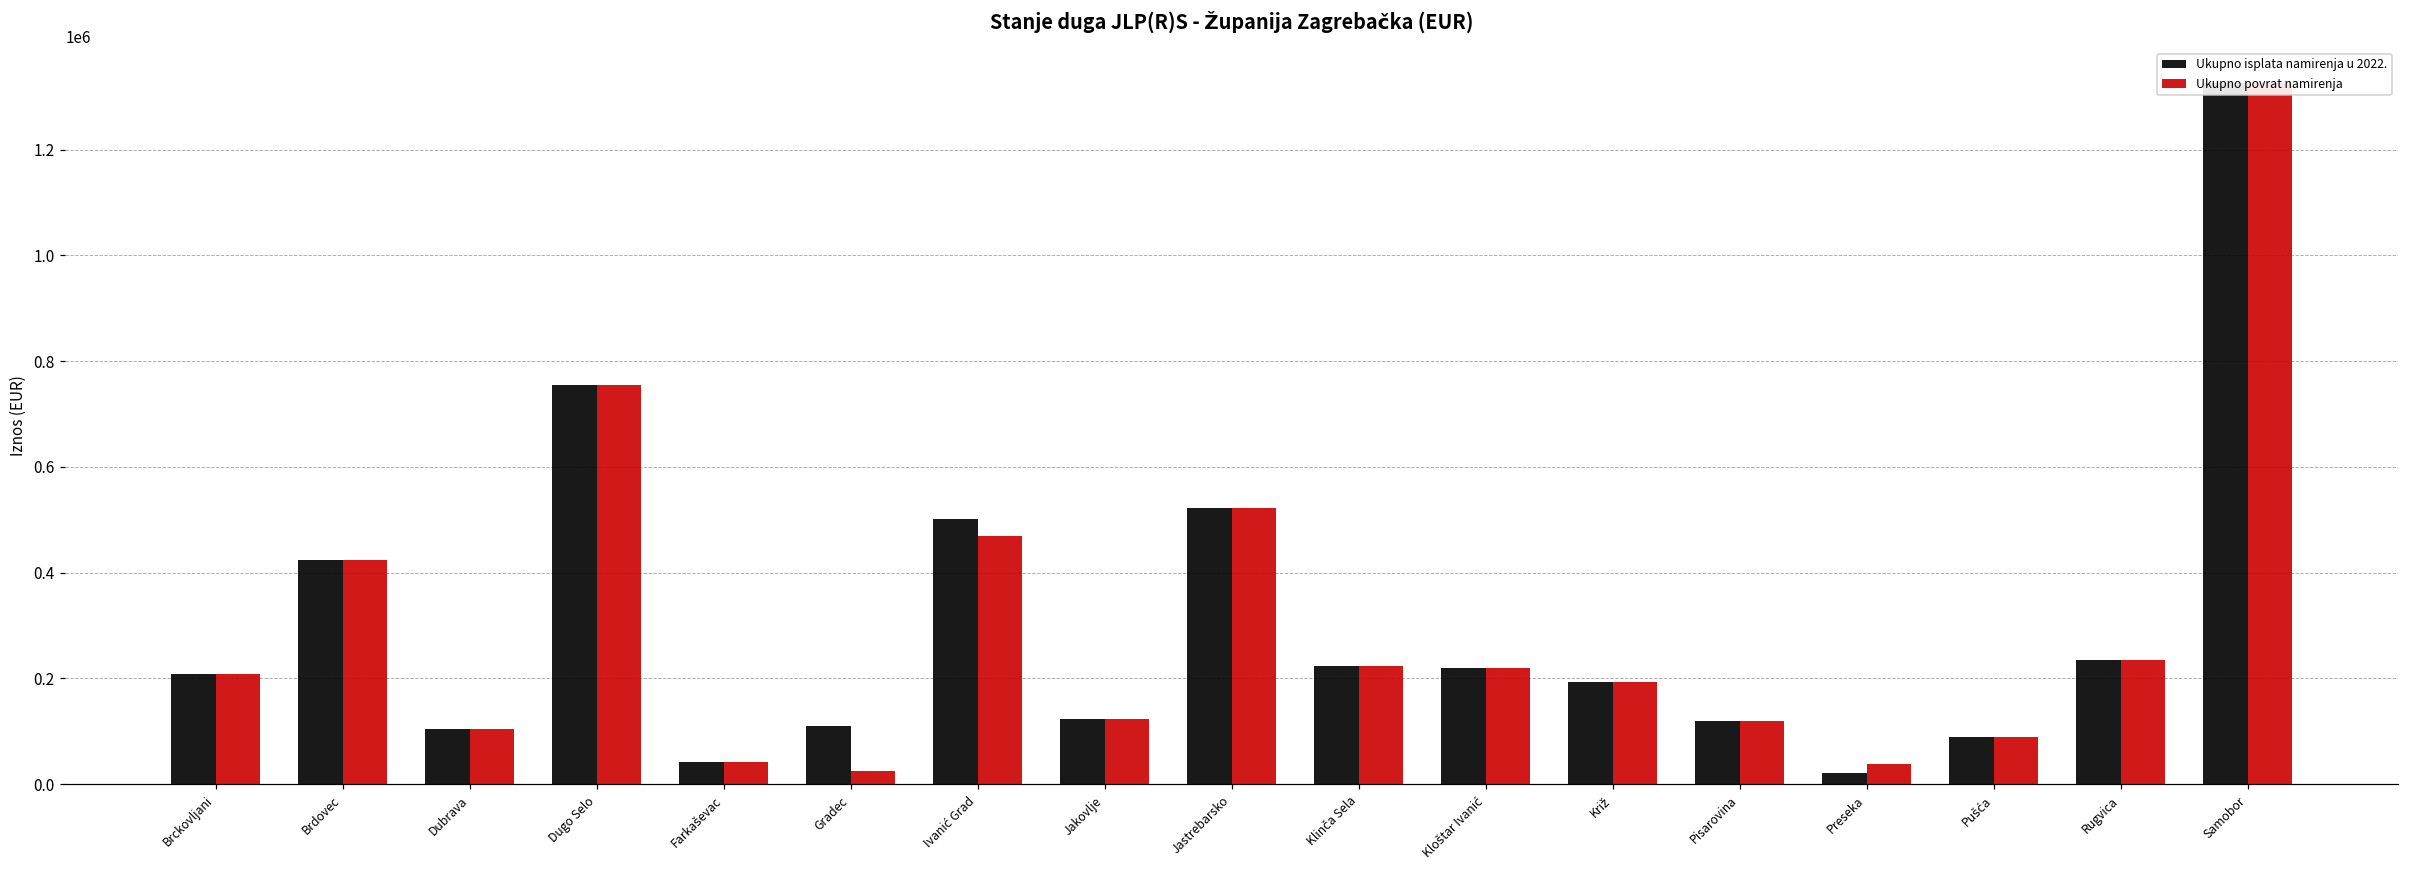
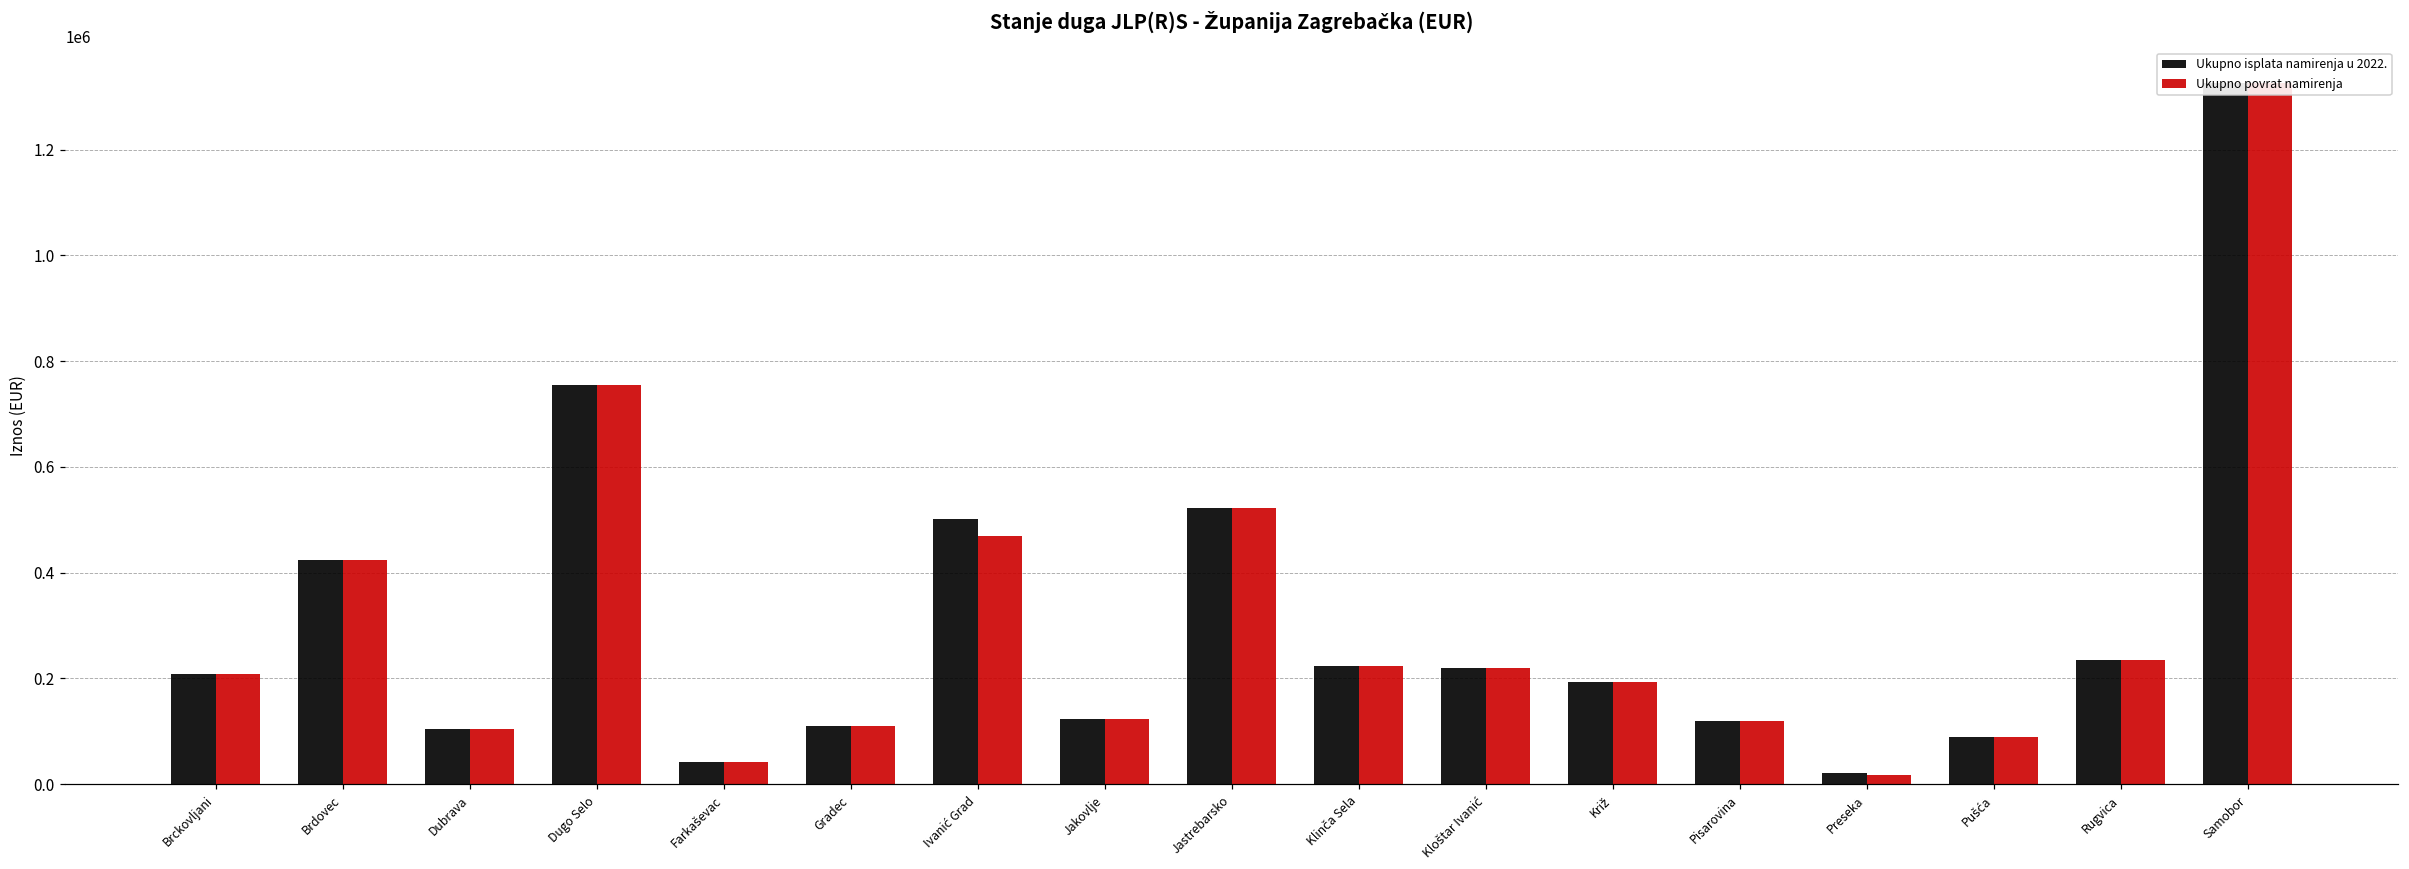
  {
    "Ukupno isplata namirenja u 2022.": {
      "Brckovljani": 210000,
      "Brdovec": 420000,
      "Dubrava": 100000,
      "Dugo Selo": 760000,
      "Farkaševac": 40000,
      "Gradec": 110000,
      "Ivanić Grad": 500000,
      "Jakovlje": 120000,
      "Jastrebarsko": 520000,
      "Klinča Sela": 220000,
      "Kloštar Ivanić": 220000,
      "Križ": 190000,
      "Pisarovina": 120000,
      "Preseka": 20000,
      "Pušća": 90000,
      "Rugvica": 240000
    },
    "Ukupno povrat namirenja": {
      "Brckovljani": 210000,
      "Brdovec": 420000,
      "Dubrava": 100000,
      "Dugo Selo": 760000,
      "Farkaševac": 40000,
-     "Gradec": 20000,
+     "Gradec": 110000,
      "Ivanić Grad": 470000,
      "Jakovlje": 120000,
      "Jastrebarsko": 520000,
      "Klinča Sela": 220000,
      "Kloštar Ivanić": 220000,
      "Križ": 190000,
      "Pisarovina": 120000,
-     "Preseka": 40000,
+     "Preseka": 20000,
      "Pušća": 90000,
      "Rugvica": 240000
    }
  }
